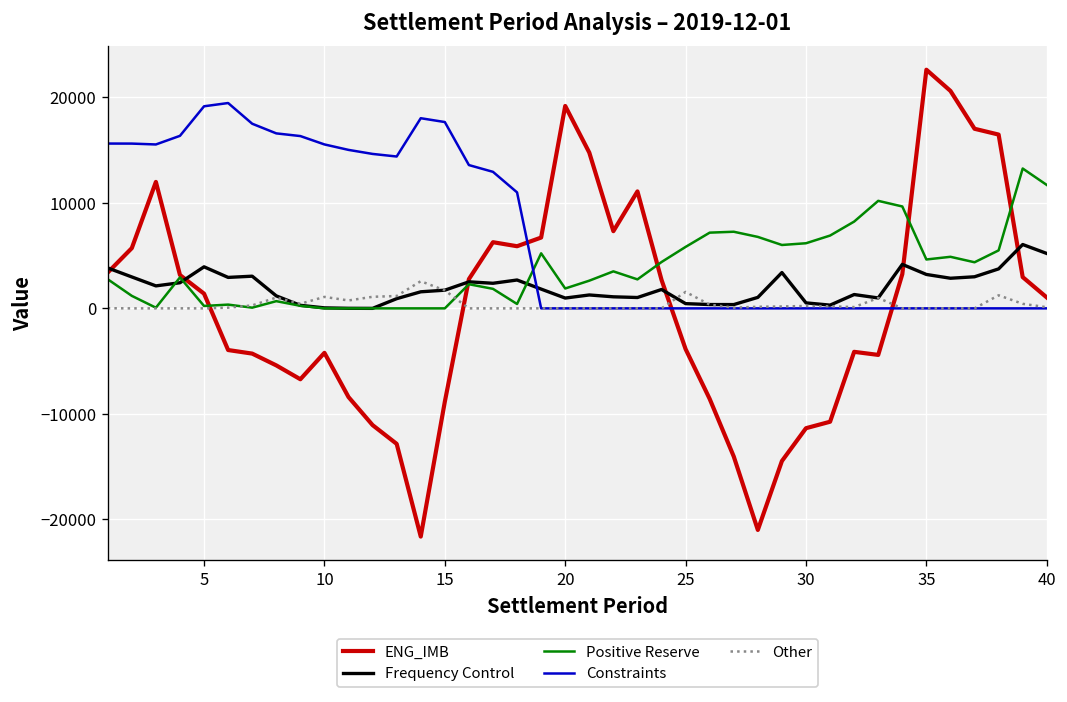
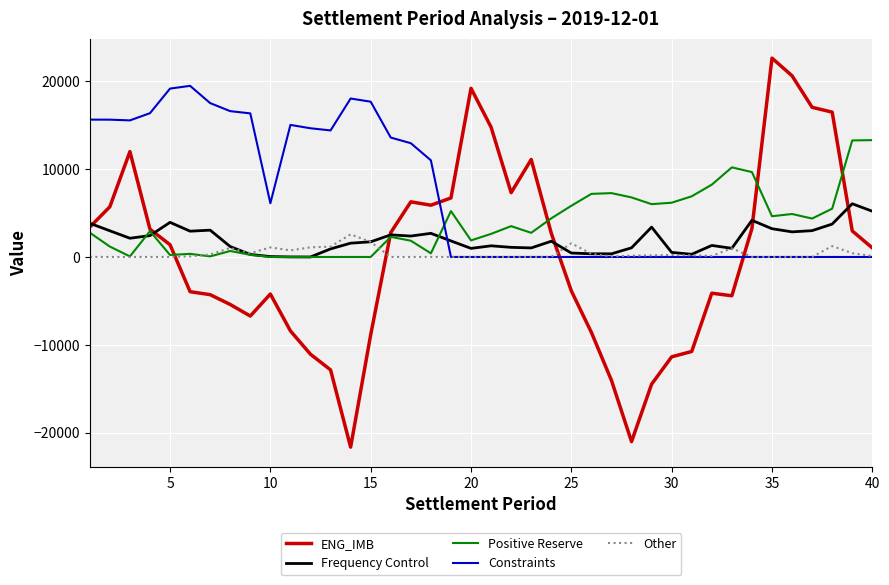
  {
    "ENG_IMB": {
      "5": 1000,
      "10": -4000,
      "15": -9000,
      "20": 19000,
      "25": -4000,
      "30": -11000,
      "35": 23000,
      "40": 1000
    },
    "Frequency Control": {
      "5": 4000,
      "20": 1000,
      "25": 0,
      "30": 1000,
      "35": 3000,
      "40": 5000
    },
    "Positive Reserve": {
      "15": 0,
      "20": 2000,
      "25": 6000,
      "30": 6000,
      "35": 5000,
-     "40": 12000
+     "40": 13000
    },
    "Constraints": {
      "5": 19000,
-     "10": 16000,
+     "10": 6000,
      "15": 18000,
      "25": 0
    },
    "Other": {
      "10": 1000,
      "25": 2000
    }
  }
